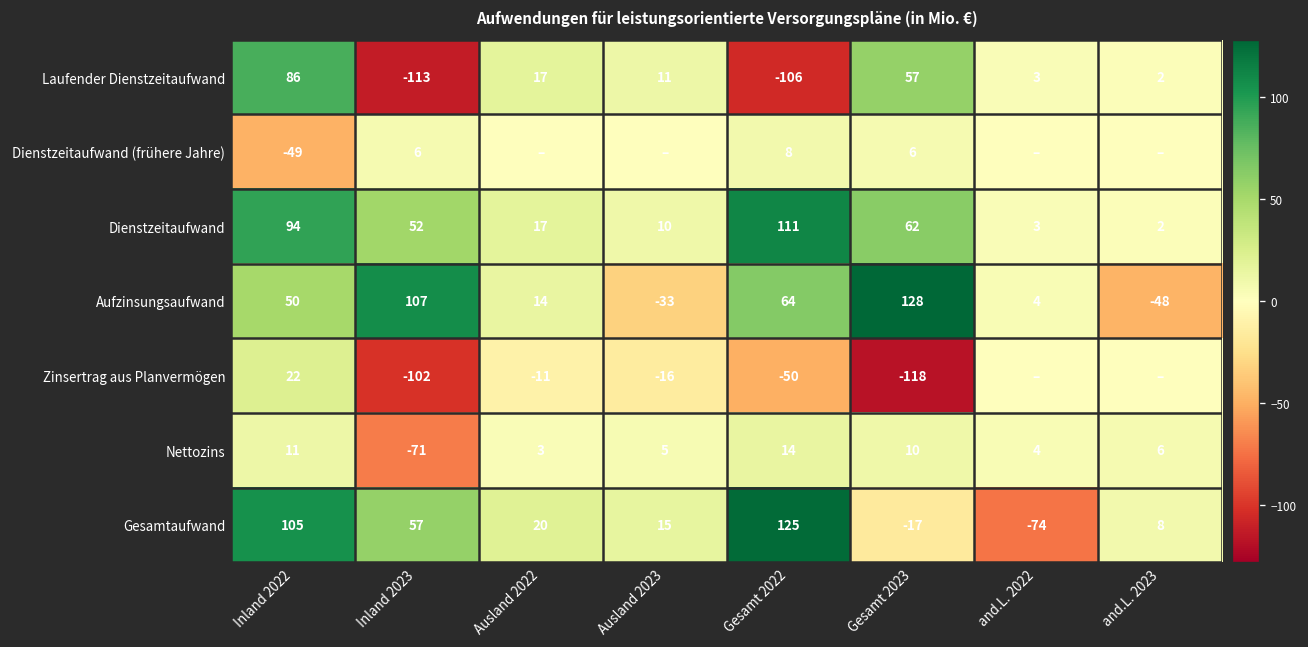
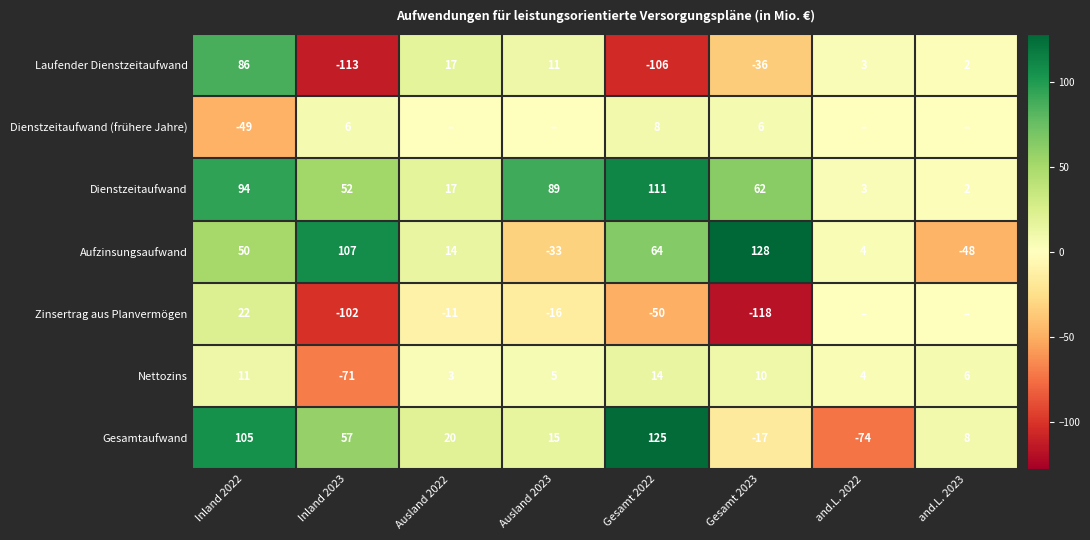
  {
    "Laufender Dienstzeitaufwand": {
      "Inland 2022": 86,
      "Inland 2023": -113,
      "Ausland 2022": 17,
      "Ausland 2023": 11,
      "Gesamt 2022": -106,
-     "Gesamt 2023": 57,
+     "Gesamt 2023": -36,
      "and.L. 2022": 3,
      "and.L. 2023": 2
    },
    "Dienstzeitaufwand (frühere Jahre)": {
      "Inland 2022": -49,
      "Inland 2023": 6,
      "Gesamt 2022": 8,
      "Gesamt 2023": 6
    },
    "Dienstzeitaufwand": {
      "Inland 2022": 94,
      "Inland 2023": 52,
      "Ausland 2022": 17,
-     "Ausland 2023": 10,
+     "Ausland 2023": 89,
      "Gesamt 2022": 111,
      "Gesamt 2023": 62,
      "and.L. 2022": 3,
      "and.L. 2023": 2
    },
    "Aufzinsungsaufwand": {
      "Inland 2022": 50,
      "Inland 2023": 107,
      "Ausland 2022": 14,
      "Ausland 2023": -33,
      "Gesamt 2022": 64,
      "Gesamt 2023": 128,
      "and.L. 2022": 4,
      "and.L. 2023": -48
    },
    "Zinsertrag aus Planvermögen": {
      "Inland 2022": 22,
      "Inland 2023": -102,
      "Ausland 2022": -11,
      "Ausland 2023": -16,
      "Gesamt 2022": -50,
      "Gesamt 2023": -118
    },
    "Nettozins": {
      "Inland 2022": 11,
      "Inland 2023": -71,
      "Ausland 2022": 3,
      "Ausland 2023": 5,
      "Gesamt 2022": 14,
      "Gesamt 2023": 10,
      "and.L. 2022": 4,
      "and.L. 2023": 6
    },
    "Gesamtaufwand": {
      "Inland 2022": 105,
      "Inland 2023": 57,
      "Ausland 2022": 20,
      "Ausland 2023": 15,
      "Gesamt 2022": 125,
      "Gesamt 2023": -17,
      "and.L. 2022": -74,
      "and.L. 2023": 8
    }
  }
